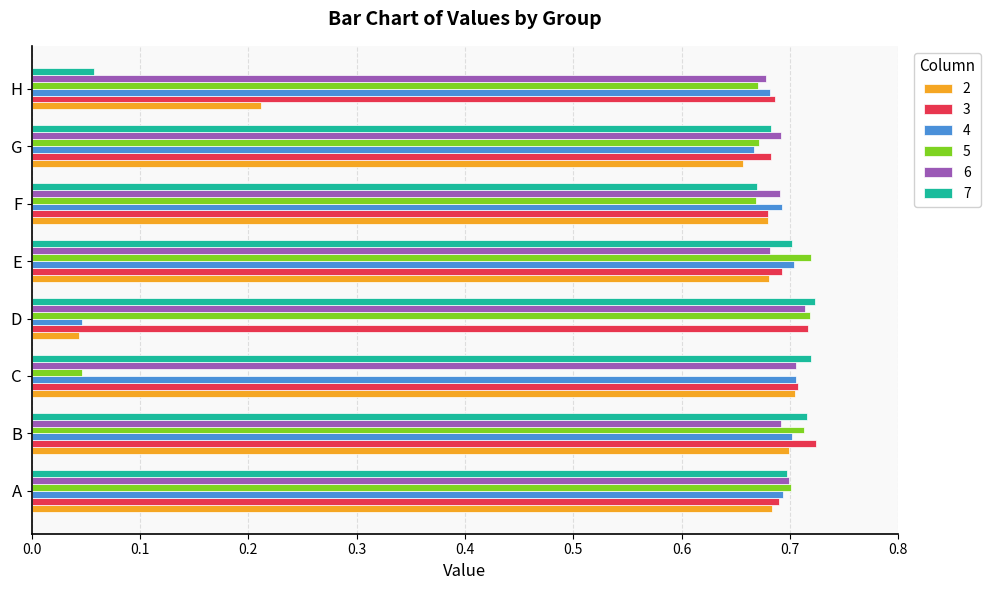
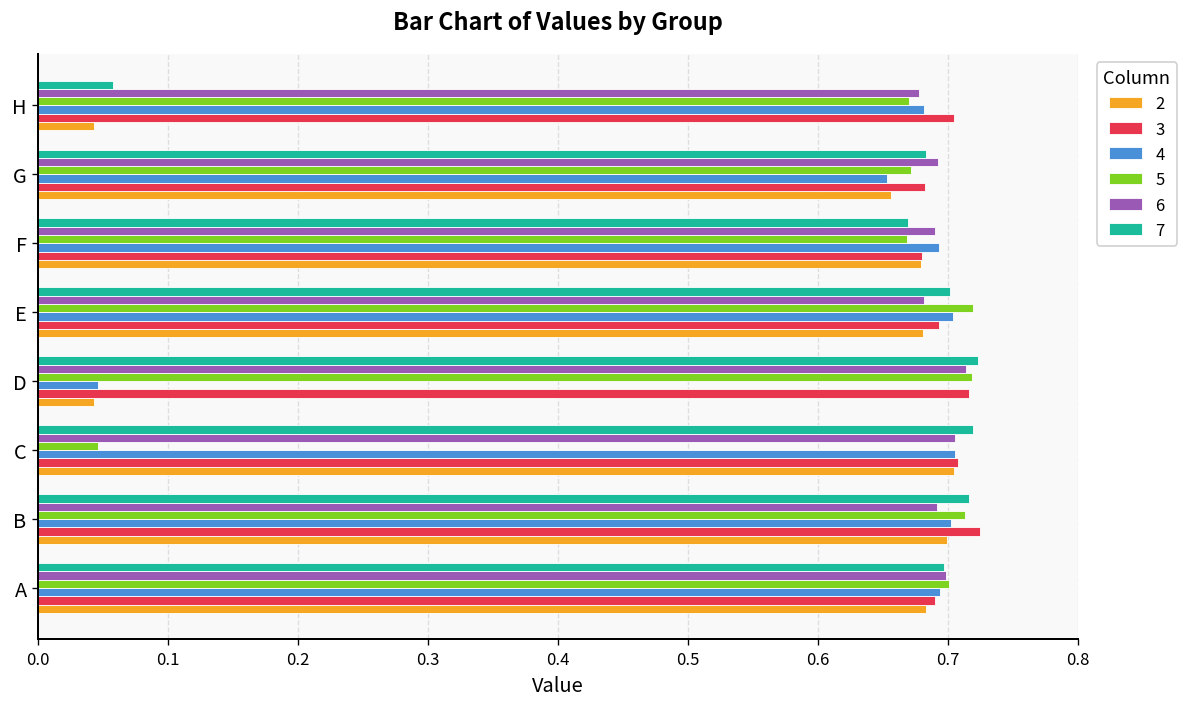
  {
    "2": {
-     "H": 0.212,
+     "H": 0.043,
      "G": 0.656,
      "F": 0.680,
      "E": 0.681,
      "D": 0.043,
      "C": 0.705,
      "B": 0.699,
      "A": 0.684
    },
    "3": {
-     "H": 0.687,
+     "H": 0.704,
      "G": 0.683,
      "F": 0.680,
      "E": 0.693,
      "D": 0.717,
      "C": 0.708,
      "B": 0.724,
      "A": 0.690
    },
    "4": {
      "H": 0.682,
-     "G": 0.667,
+     "G": 0.654,
      "F": 0.693,
      "E": 0.704,
      "D": 0.046,
      "C": 0.706,
      "B": 0.702,
      "A": 0.694
    },
    "5": {
      "H": 0.670,
      "G": 0.672,
      "F": 0.669,
      "E": 0.719,
      "D": 0.719,
      "C": 0.046,
      "B": 0.713,
      "A": 0.701
    },
    "6": {
      "H": 0.678,
      "G": 0.692,
      "F": 0.690,
      "E": 0.682,
      "D": 0.714,
      "C": 0.705,
      "B": 0.692,
      "A": 0.699
    },
    "7": {
      "H": 0.057,
      "G": 0.683,
      "F": 0.669,
      "E": 0.702,
      "D": 0.723,
      "C": 0.719,
      "B": 0.716,
      "A": 0.697
    }
  }
